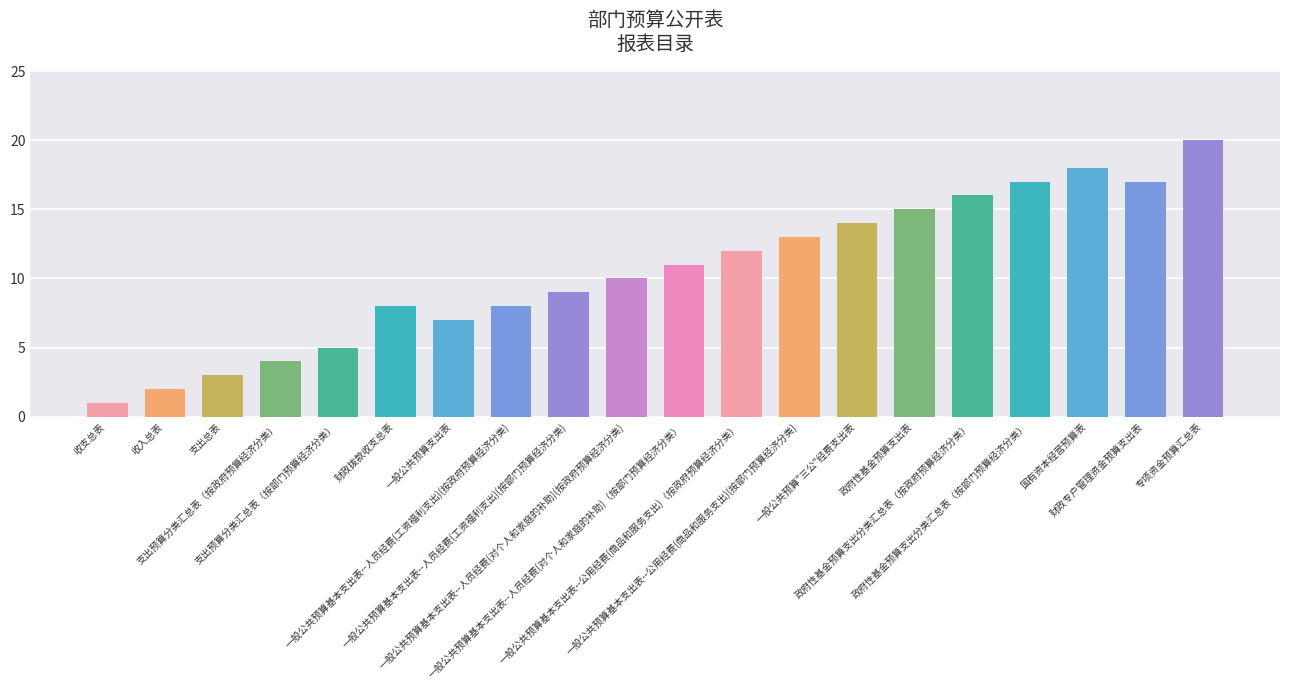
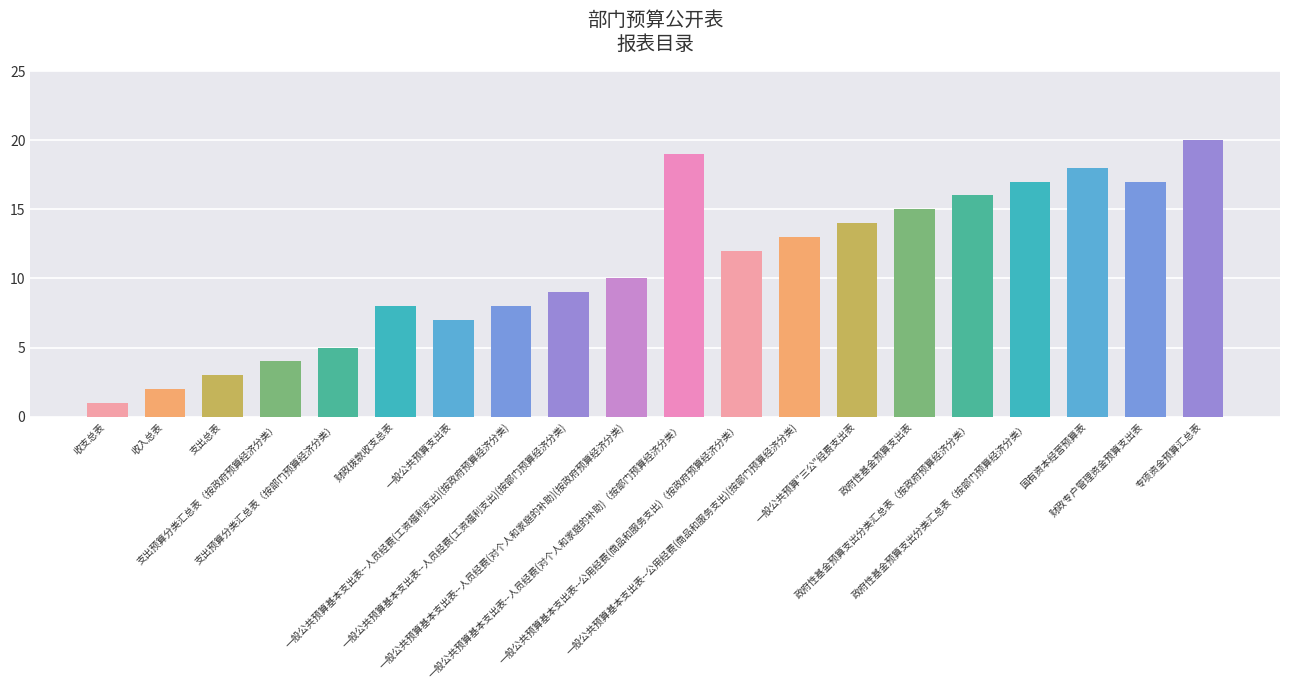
  {
    "收支总表": 1,
    "收入总表": 2,
    "支出总表": 3,
    "支出预算分类汇总表（按政府预算经济分类）": 4,
    "支出预算分类汇总表（按部门预算经济分类）": 5,
    "财政拨款收支总表": 8,
    "一般公共预算支出表": 7,
    "一般公共预算基本支出表--人员经费(工资福利支出)(按政府预算经济分类)": 8,
    "一般公共预算基本支出表--人员经费(工资福利支出)(按部门预算经济分类)": 9,
    "一般公共预算基本支出表--人员经费(对个人和家庭的补助)(按政府预算经济分类)": 10,
-   "一般公共预算基本支出表--人员经费(对个人和家庭的补助)（按部门预算经济分类）": 11,
+   "一般公共预算基本支出表--人员经费(对个人和家庭的补助)（按部门预算经济分类）": 19,
    "一般公共预算基本支出表--公用经费(商品和服务支出)（按政府预算经济分类）": 12,
    "一般公共预算基本支出表--公用经费(商品和服务支出)(按部门预算经济分类)": 13,
    "一般公共预算\"三公\"经费支出表": 14,
    "政府性基金预算支出表": 15,
    "政府性基金预算支出分类汇总表（按政府预算经济分类）": 16,
    "政府性基金预算支出分类汇总表（按部门预算经济分类）": 17,
    "国有资本经营预算表": 18,
    "财政专户管理资金预算支出表": 17,
    "专项资金预算汇总表": 20
  }
